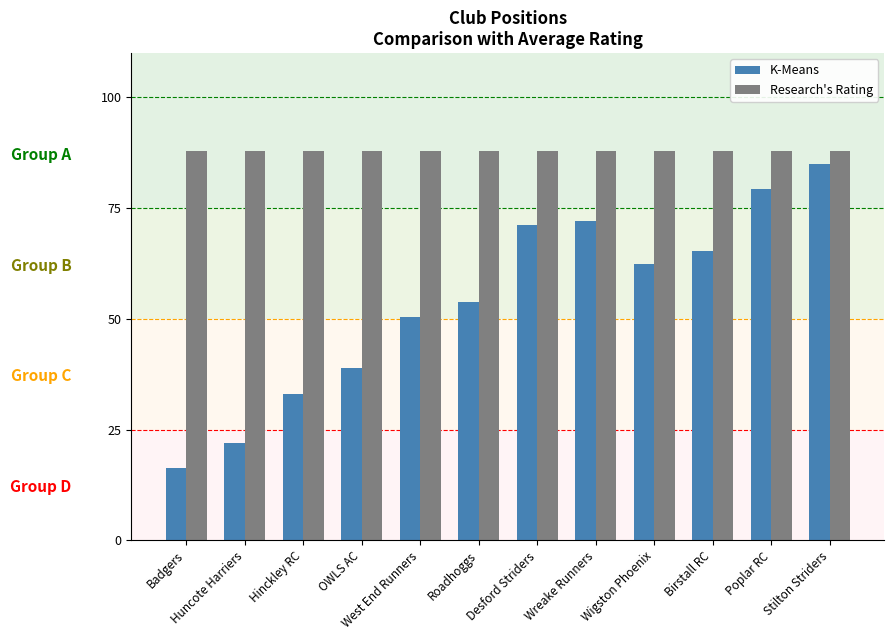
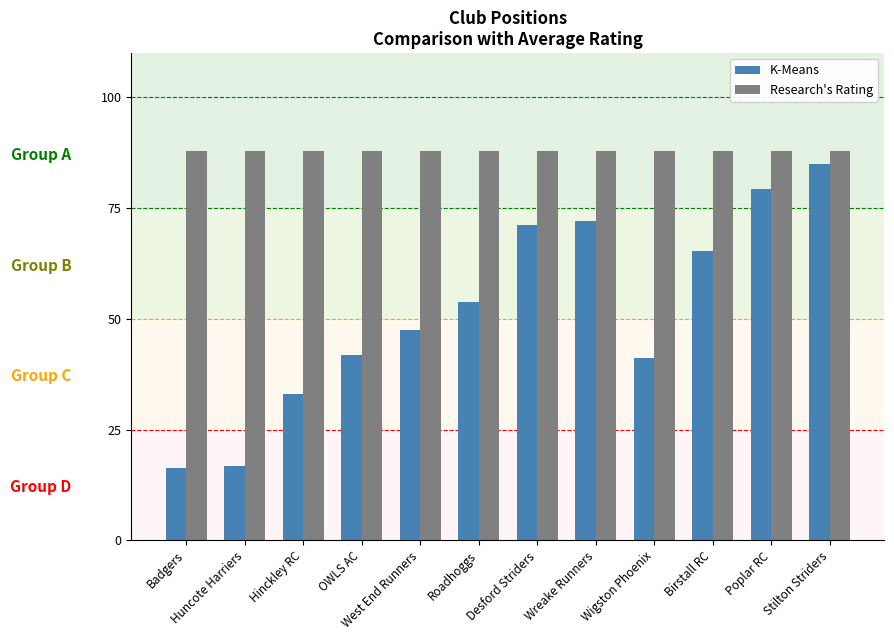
  {
    "K-Means": {
      "Badgers": 16,
-     "Huncote Harriers": 22,
+     "Huncote Harriers": 17,
      "Hinckley RC": 33,
-     "OWLS AC": 39,
-     "West End Runners": 50,
+     "OWLS AC": 42,
+     "West End Runners": 48,
      "Roadhoggs": 54,
      "Desford Striders": 71,
      "Wreake Runners": 72,
-     "Wigston Phoenix": 62,
+     "Wigston Phoenix": 41,
      "Birstall RC": 65,
      "Poplar RC": 79,
      "Stilton Striders": 85
    },
    "Research's Rating": {
      "Badgers": 88,
      "Huncote Harriers": 88,
      "Hinckley RC": 88,
      "OWLS AC": 88,
      "West End Runners": 88,
      "Roadhoggs": 88,
      "Desford Striders": 88,
      "Wreake Runners": 88,
      "Wigston Phoenix": 88,
      "Birstall RC": 88,
      "Poplar RC": 88,
      "Stilton Striders": 88
    }
  }
